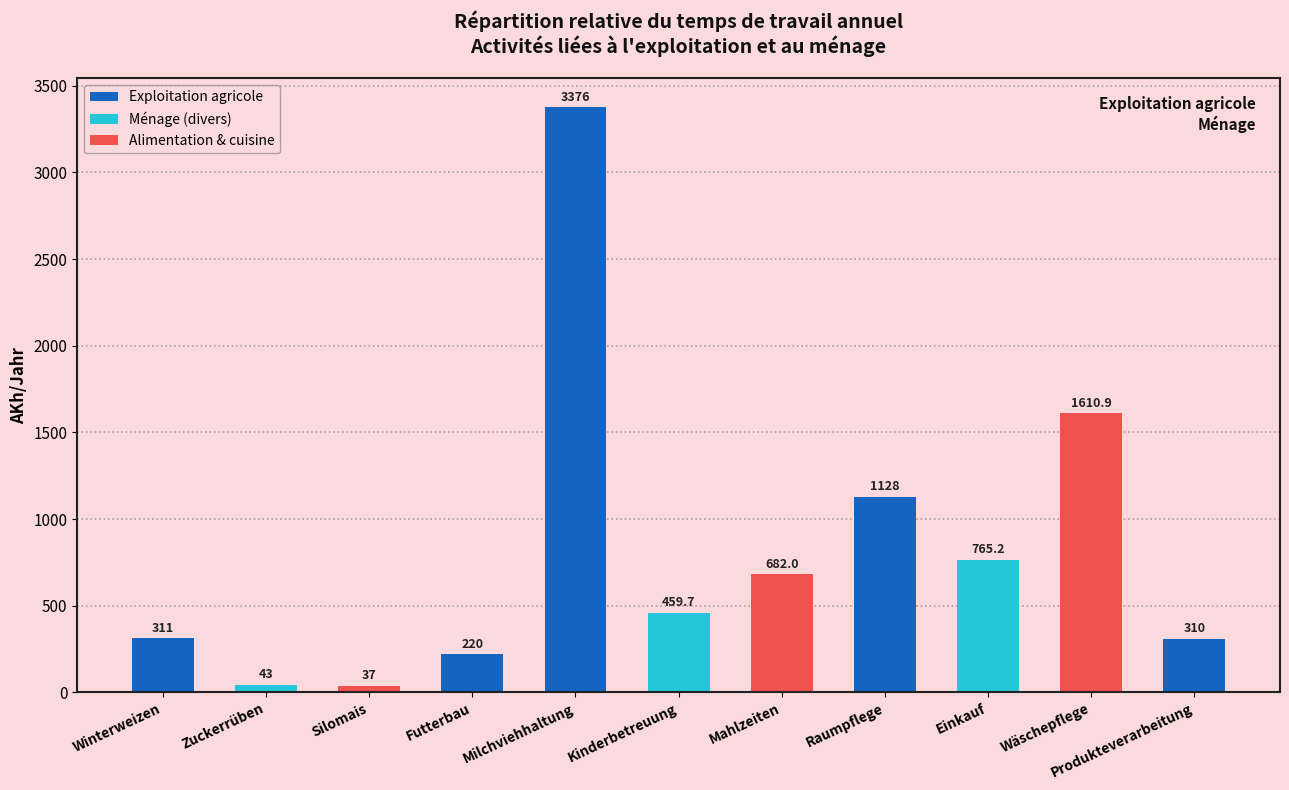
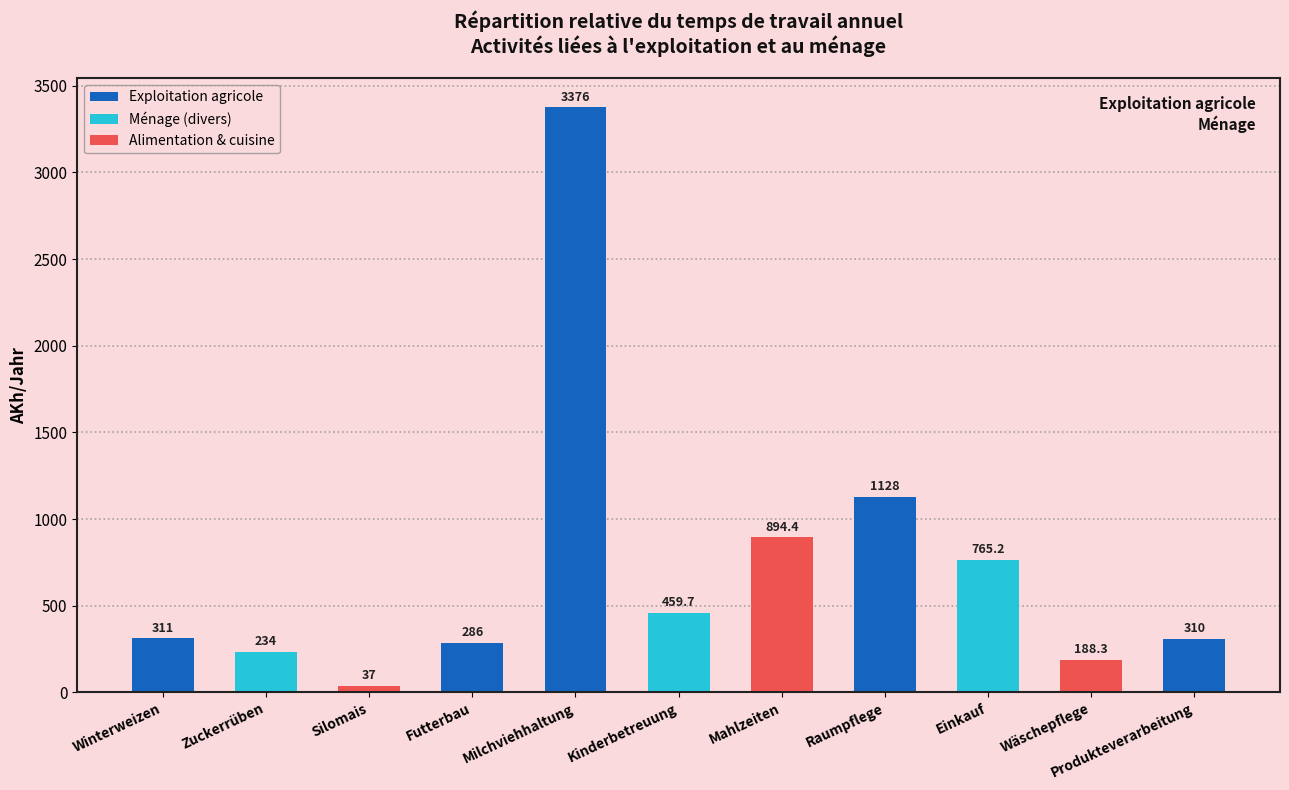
  {
    "Winterweizen": 311,
-   "Zuckerrüben": 43,
+   "Zuckerrüben": 234,
    "Silomais": 37,
-   "Futterbau": 220,
+   "Futterbau": 286,
    "Milchviehhaltung": 3376,
    "Kinderbetreuung": 459.7,
-   "Mahlzeiten": 682.0,
+   "Mahlzeiten": 894.4,
    "Raumpflege": 1128,
    "Einkauf": 765.2,
-   "Wäschepflege": 1610.9,
+   "Wäschepflege": 188.3,
    "Produkteverarbeitung": 310
  }
